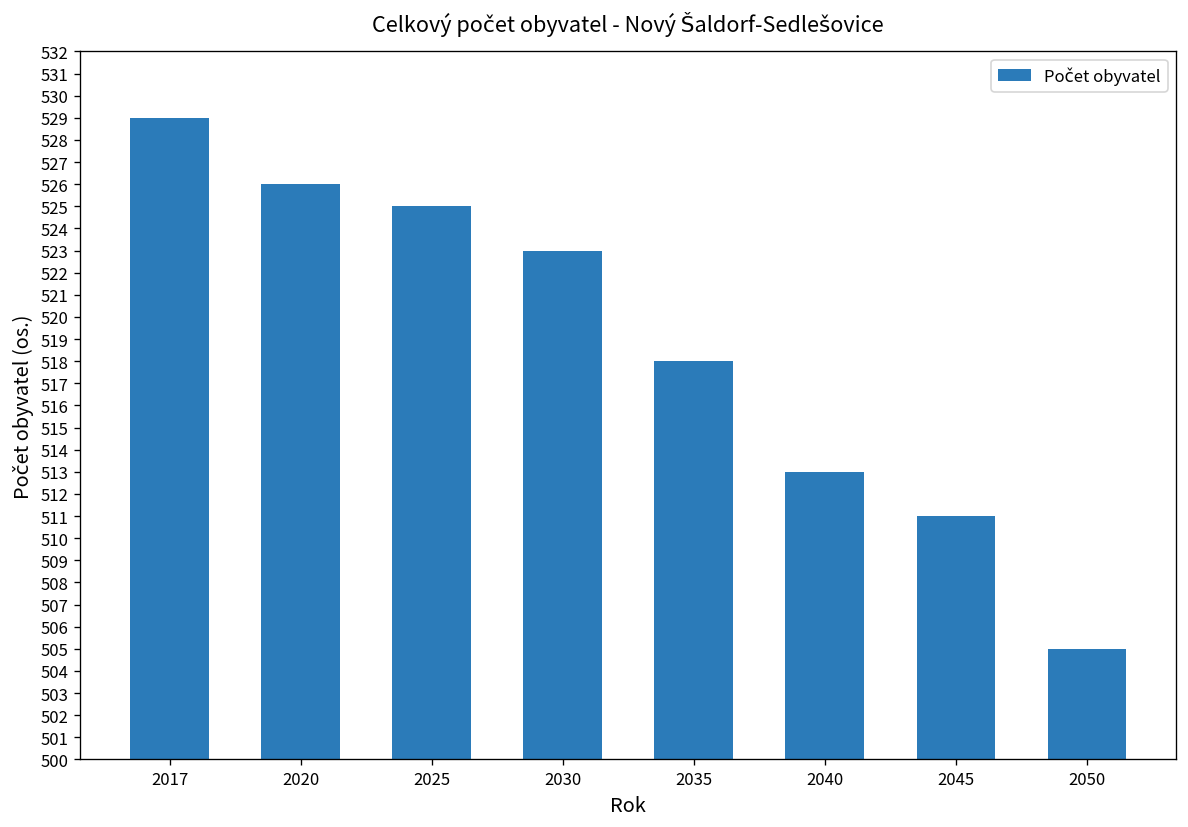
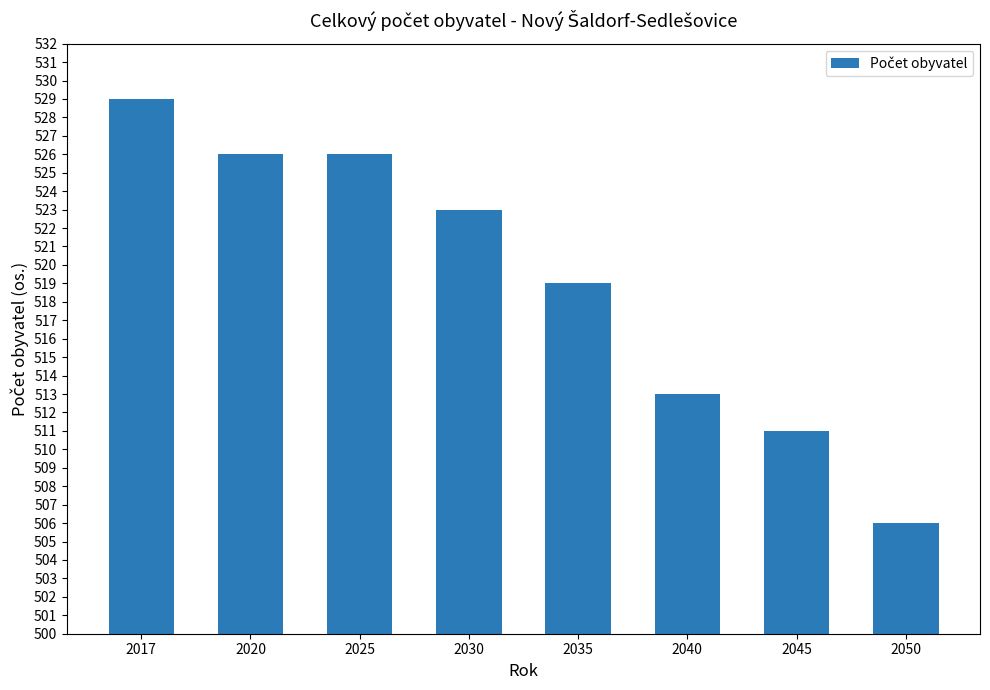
  {
    "2017": 529,
    "2020": 526,
-   "2025": 525,
+   "2025": 526,
    "2030": 523,
-   "2035": 518,
+   "2035": 519,
    "2040": 513,
    "2045": 511,
-   "2050": 505
+   "2050": 506
  }
